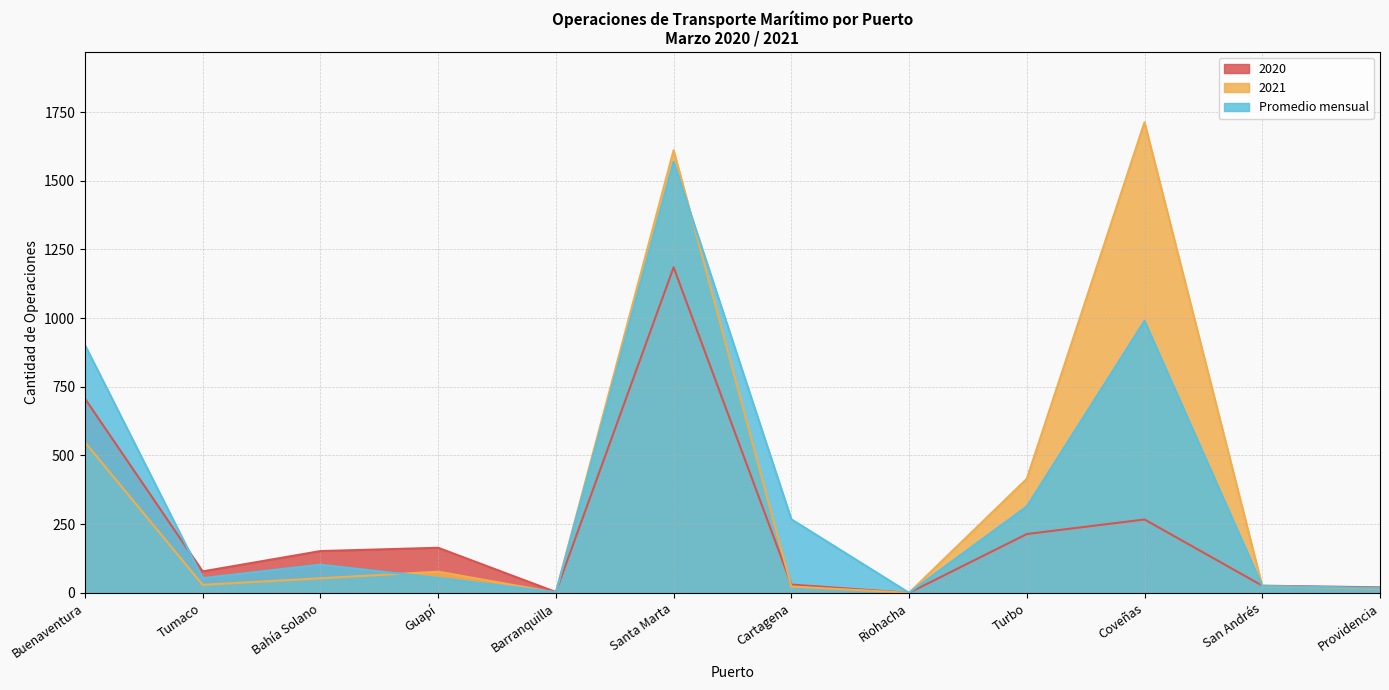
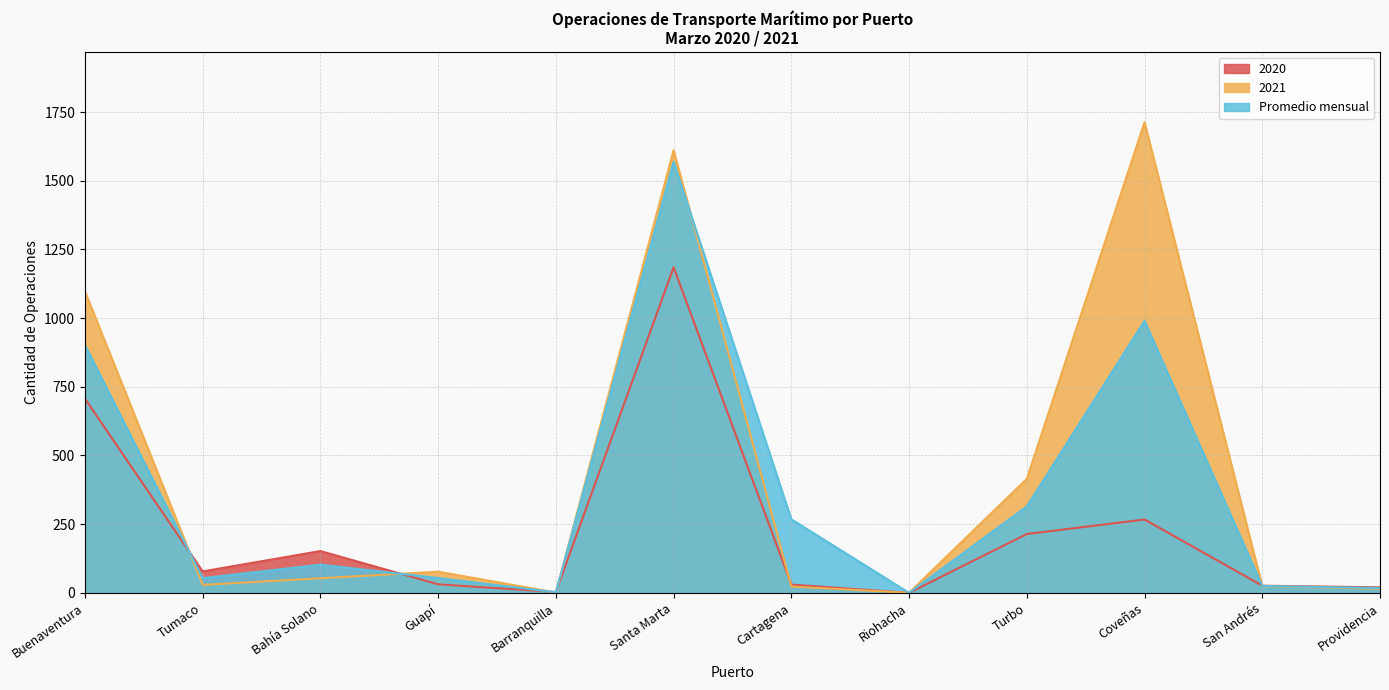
  {
    "2020": {
      "Buenaventura": 710,
      "Tumaco": 80,
      "Bahía Solano": 150,
-     "Guapí": 160,
+     "Guapí": 30,
      "Santa Marta": 1190,
      "Turbo": 210,
      "Coveñas": 270
    },
    "2021": {
-     "Buenaventura": 550,
+     "Buenaventura": 1100,
      "Tumaco": 30,
      "Bahía Solano": 50,
      "Guapí": 80,
      "Santa Marta": 1610,
      "Turbo": 420,
      "Coveñas": 1710
    },
    "Promedio mensual": {
      "Buenaventura": 900,
      "Tumaco": 50,
      "Bahía Solano": 100,
      "Guapí": 50,
      "Santa Marta": 1570,
      "Cartagena": 270,
      "Turbo": 310,
      "Coveñas": 990
    }
  }
